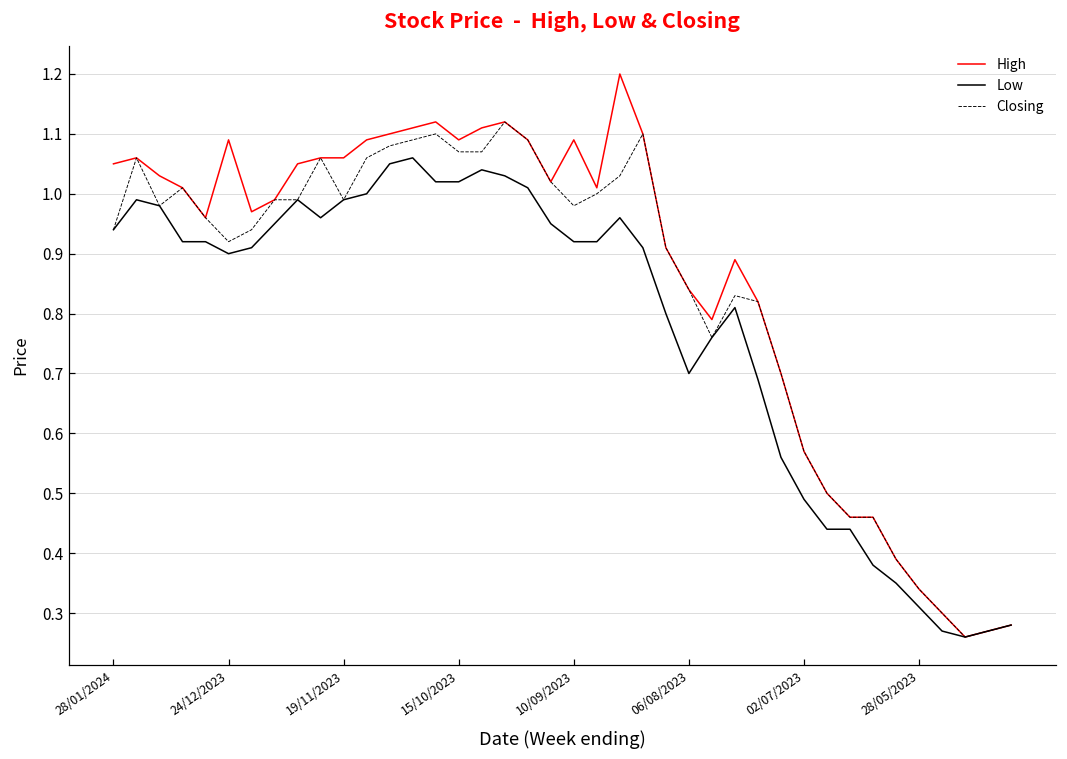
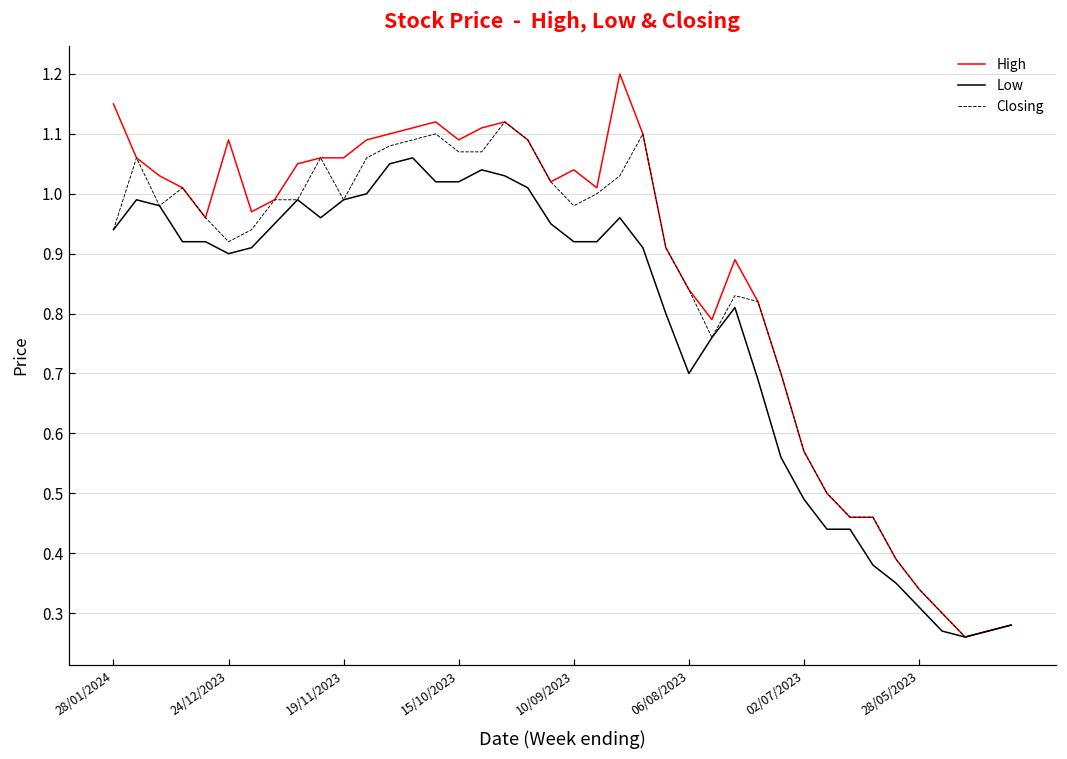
  {
    "High": {
-     "28/01/2024": 1.05,
+     "28/01/2024": 1.15,
      "24/12/2023": 1.09,
      "19/11/2023": 1.06,
      "15/10/2023": 1.09,
-     "10/09/2023": 1.09
+     "10/09/2023": 1.04
    }
  }
